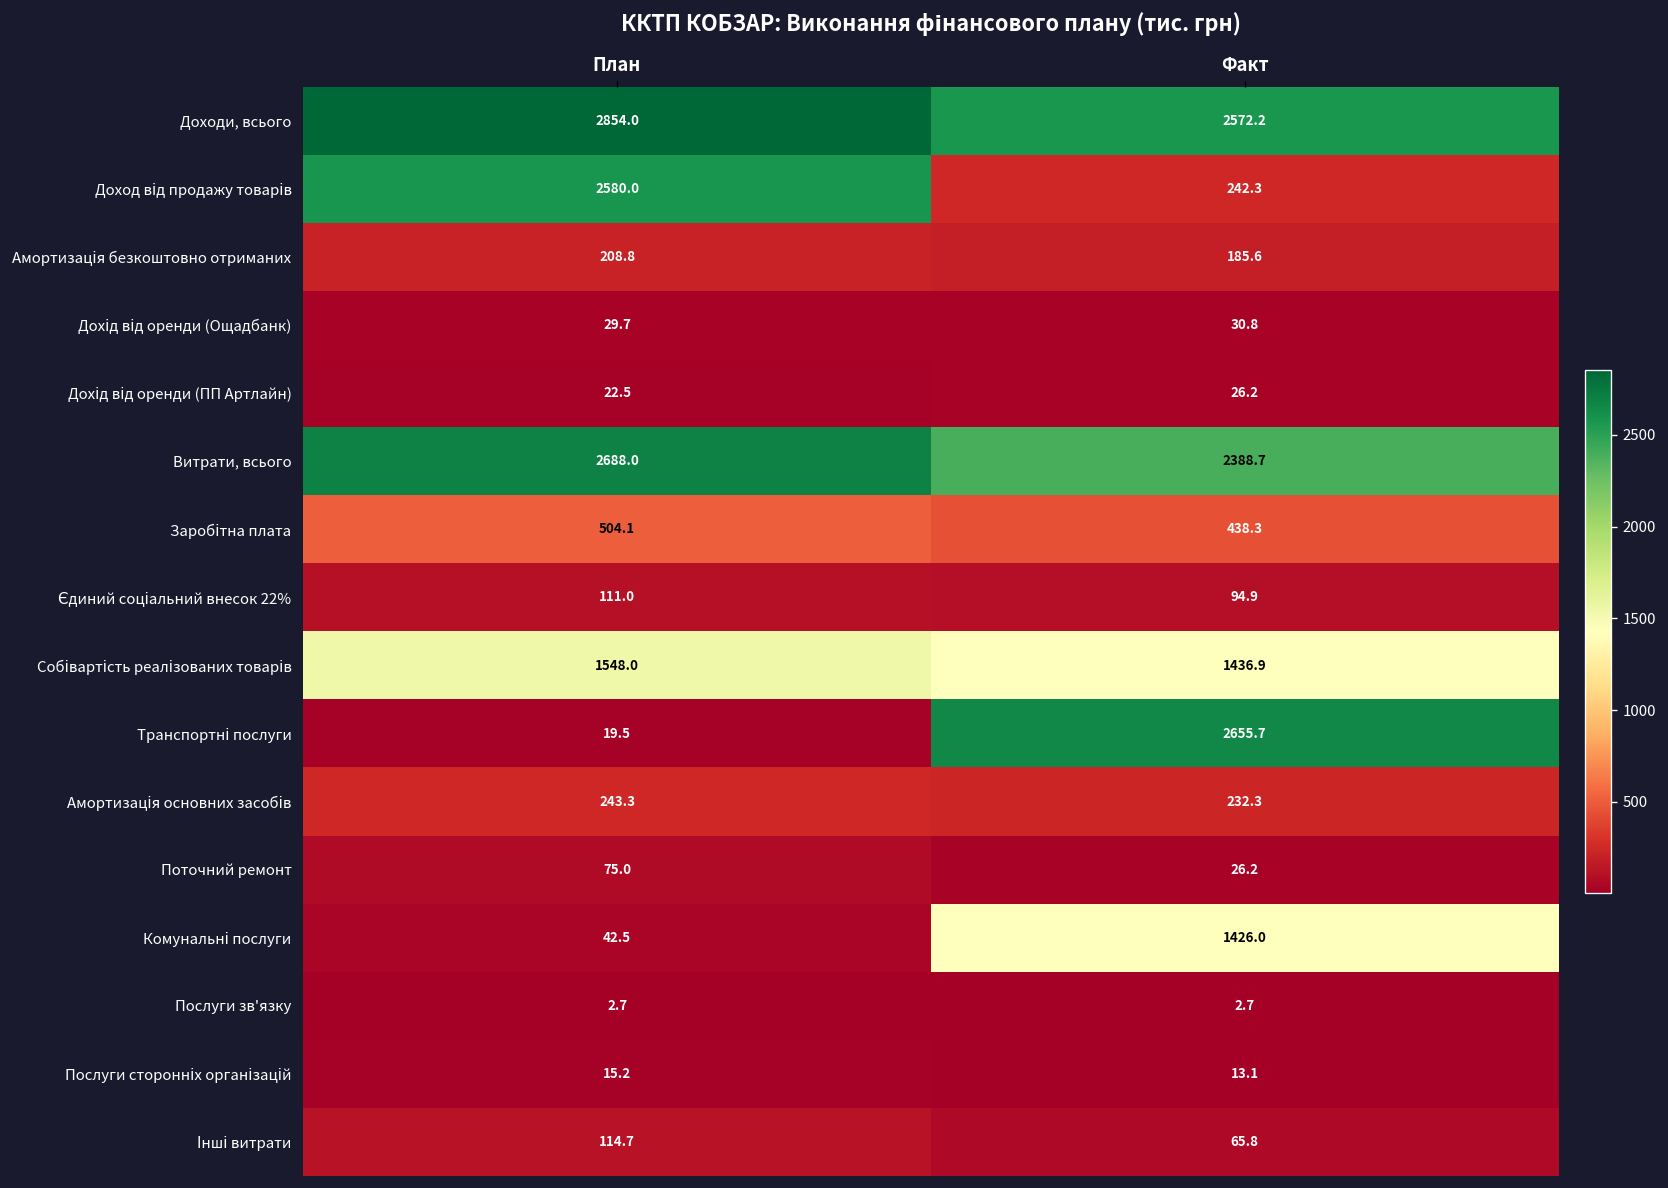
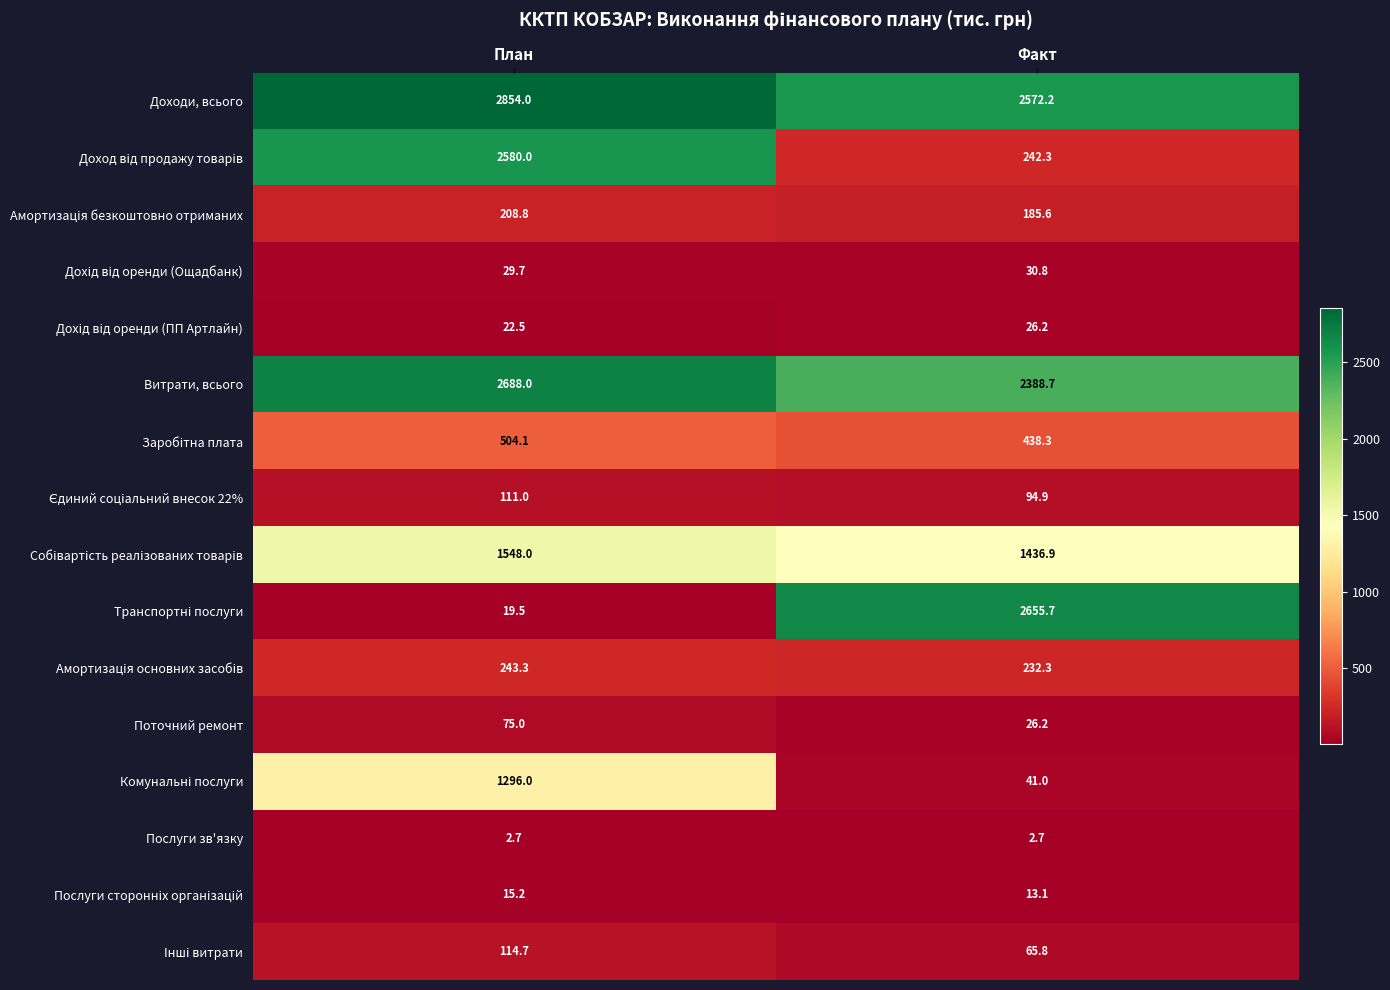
  {
    "Доходи, всього": {
      "План": 2854.0,
      "Факт": 2572.2
    },
    "Доход від продажу товарів": {
      "План": 2580.0,
      "Факт": 242.3
    },
    "Амортизація безкоштовно отриманих": {
      "План": 208.8,
      "Факт": 185.6
    },
    "Дохід від оренди (Ощадбанк)": {
      "План": 29.7,
      "Факт": 30.8
    },
    "Дохід від оренди (ПП Артлайн)": {
      "План": 22.5,
      "Факт": 26.2
    },
    "Витрати, всього": {
      "План": 2688.0,
      "Факт": 2388.7
    },
    "Заробітна плата": {
      "План": 504.1,
      "Факт": 438.3
    },
    "Єдиний соціальний внесок 22%": {
      "План": 111.0,
      "Факт": 94.9
    },
    "Собівартість реалізованих товарів": {
      "План": 1548.0,
      "Факт": 1436.9
    },
    "Транспортні послуги": {
      "План": 19.5,
      "Факт": 2655.7
    },
    "Амортизація основних засобів": {
      "План": 243.3,
      "Факт": 232.3
    },
    "Поточний ремонт": {
      "План": 75.0,
      "Факт": 26.2
    },
    "Комунальні послуги": {
-     "План": 42.5,
-     "Факт": 1426.0
+     "План": 1296.0,
+     "Факт": 41.0
    },
    "Послуги зв'язку": {
      "План": 2.7,
      "Факт": 2.7
    },
    "Послуги сторонніх організацій": {
      "План": 15.2,
      "Факт": 13.1
    },
    "Інші витрати": {
      "План": 114.7,
      "Факт": 65.8
    }
  }
